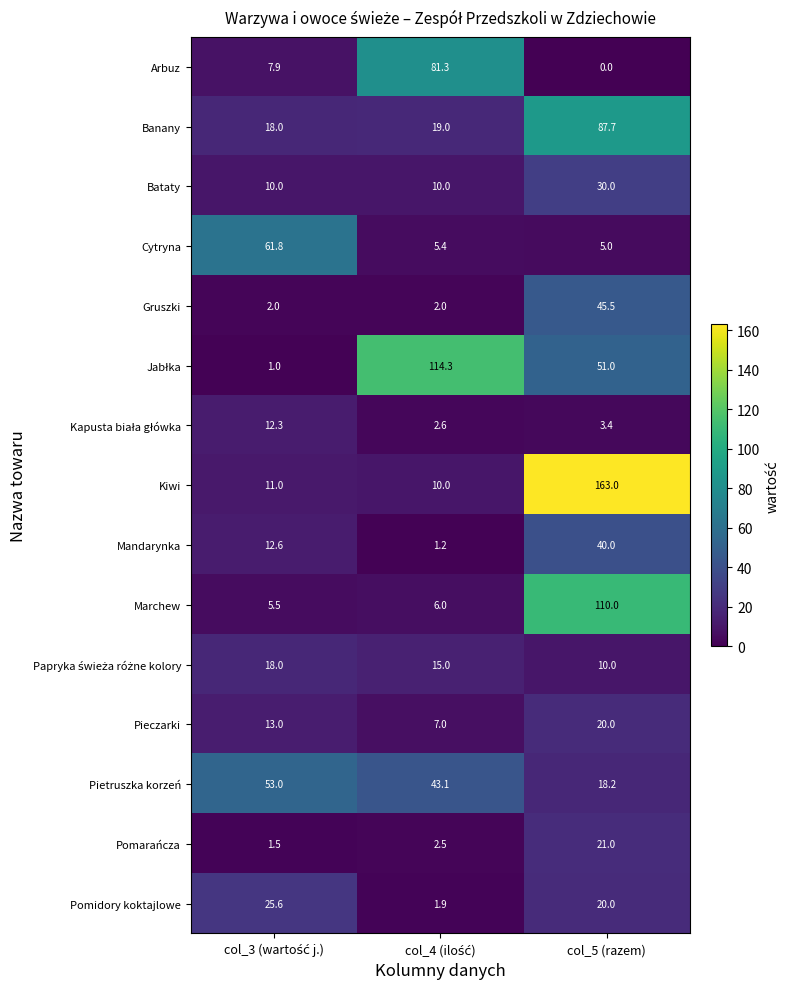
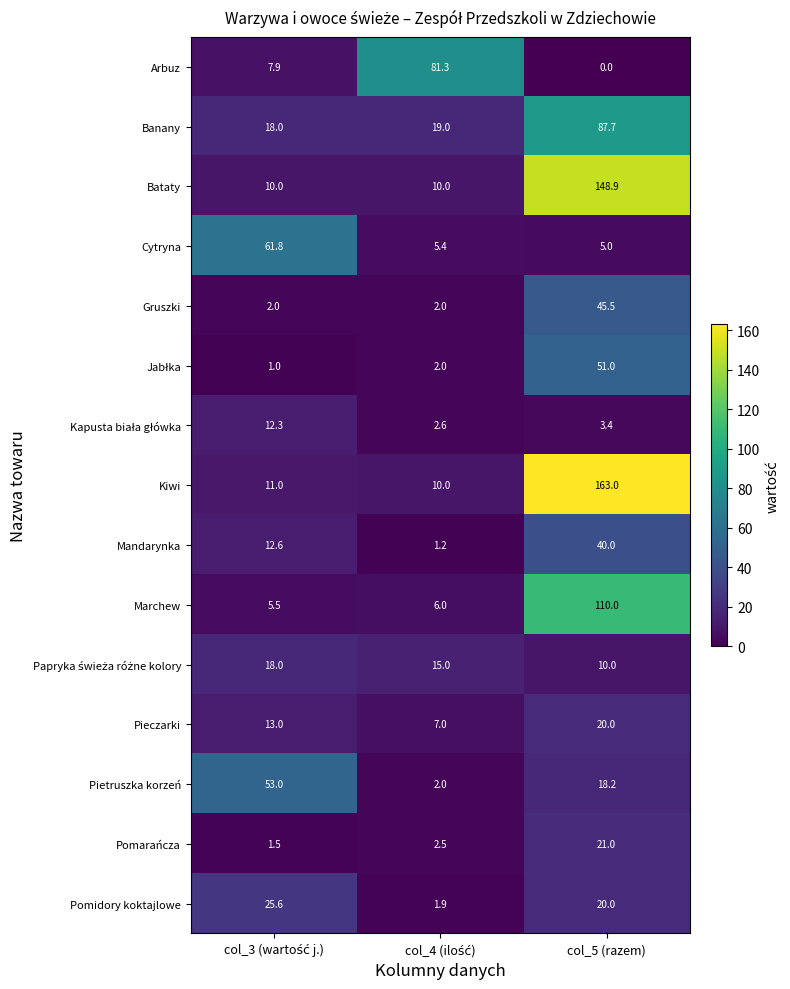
  {
    "Arbuz": {
      "col_3 (wartość j.)": 7.9,
      "col_4 (ilość)": 81.3,
      "col_5 (razem)": 0.0
    },
    "Banany": {
      "col_3 (wartość j.)": 18.0,
      "col_4 (ilość)": 19.0,
      "col_5 (razem)": 87.7
    },
    "Bataty": {
      "col_3 (wartość j.)": 10.0,
      "col_4 (ilość)": 10.0,
-     "col_5 (razem)": 30.0
+     "col_5 (razem)": 148.9
    },
    "Cytryna": {
      "col_3 (wartość j.)": 61.8,
      "col_4 (ilość)": 5.4,
      "col_5 (razem)": 5.0
    },
    "Gruszki": {
      "col_3 (wartość j.)": 2.0,
      "col_4 (ilość)": 2.0,
      "col_5 (razem)": 45.5
    },
    "Jabłka": {
      "col_3 (wartość j.)": 1.0,
-     "col_4 (ilość)": 114.3,
+     "col_4 (ilość)": 2.0,
      "col_5 (razem)": 51.0
    },
    "Kapusta biała główka": {
      "col_3 (wartość j.)": 12.3,
      "col_4 (ilość)": 2.6,
      "col_5 (razem)": 3.4
    },
    "Kiwi": {
      "col_3 (wartość j.)": 11.0,
      "col_4 (ilość)": 10.0,
      "col_5 (razem)": 163.0
    },
    "Mandarynka": {
      "col_3 (wartość j.)": 12.6,
      "col_4 (ilość)": 1.2,
      "col_5 (razem)": 40.0
    },
    "Marchew": {
      "col_3 (wartość j.)": 5.5,
      "col_4 (ilość)": 6.0,
      "col_5 (razem)": 110.0
    },
    "Papryka świeża różne kolory": {
      "col_3 (wartość j.)": 18.0,
      "col_4 (ilość)": 15.0,
      "col_5 (razem)": 10.0
    },
    "Pieczarki": {
      "col_3 (wartość j.)": 13.0,
      "col_4 (ilość)": 7.0,
      "col_5 (razem)": 20.0
    },
    "Pietruszka korzeń": {
      "col_3 (wartość j.)": 53.0,
-     "col_4 (ilość)": 43.1,
+     "col_4 (ilość)": 2.0,
      "col_5 (razem)": 18.2
    },
    "Pomarańcza": {
      "col_3 (wartość j.)": 1.5,
      "col_4 (ilość)": 2.5,
      "col_5 (razem)": 21.0
    },
    "Pomidory koktajlowe": {
      "col_3 (wartość j.)": 25.6,
      "col_4 (ilość)": 1.9,
      "col_5 (razem)": 20.0
    }
  }
